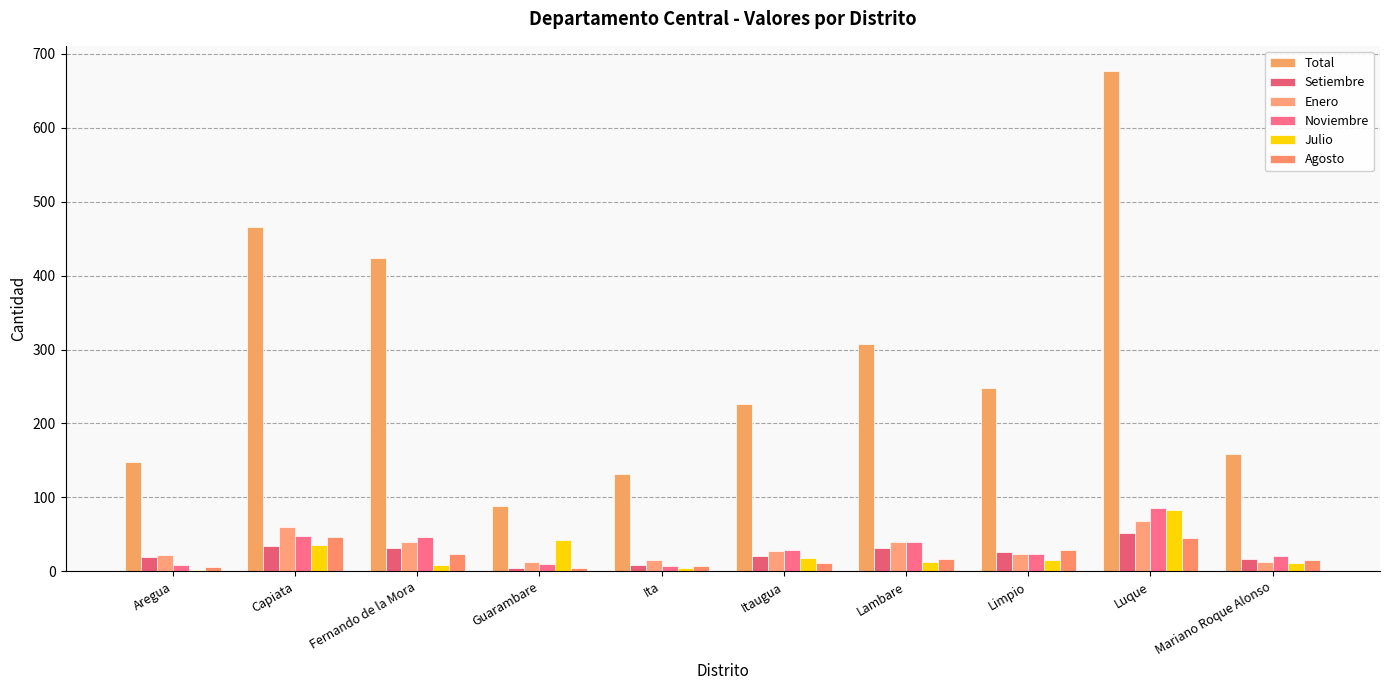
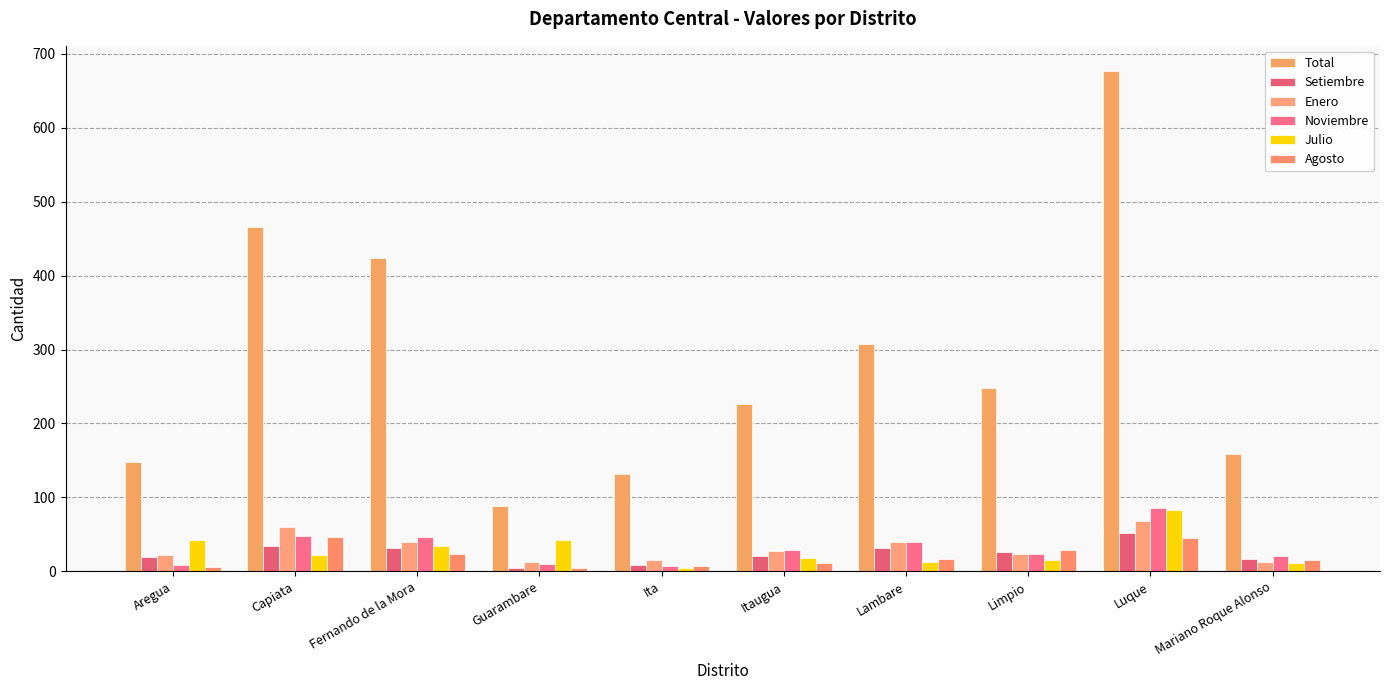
  {
    "Julio": {
-     "Aregua": 0,
-     "Capiata": 40,
-     "Fernando de la Mora": 10,
+     "Aregua": 40,
+     "Capiata": 20,
+     "Fernando de la Mora": 30,
      "Guarambare": 40,
      "Ita": 10,
      "Itaugua": 20,
      "Lambare": 10,
      "Limpio": 20,
      "Luque": 80,
      "Mariano Roque Alonso": 10
    }
  }
